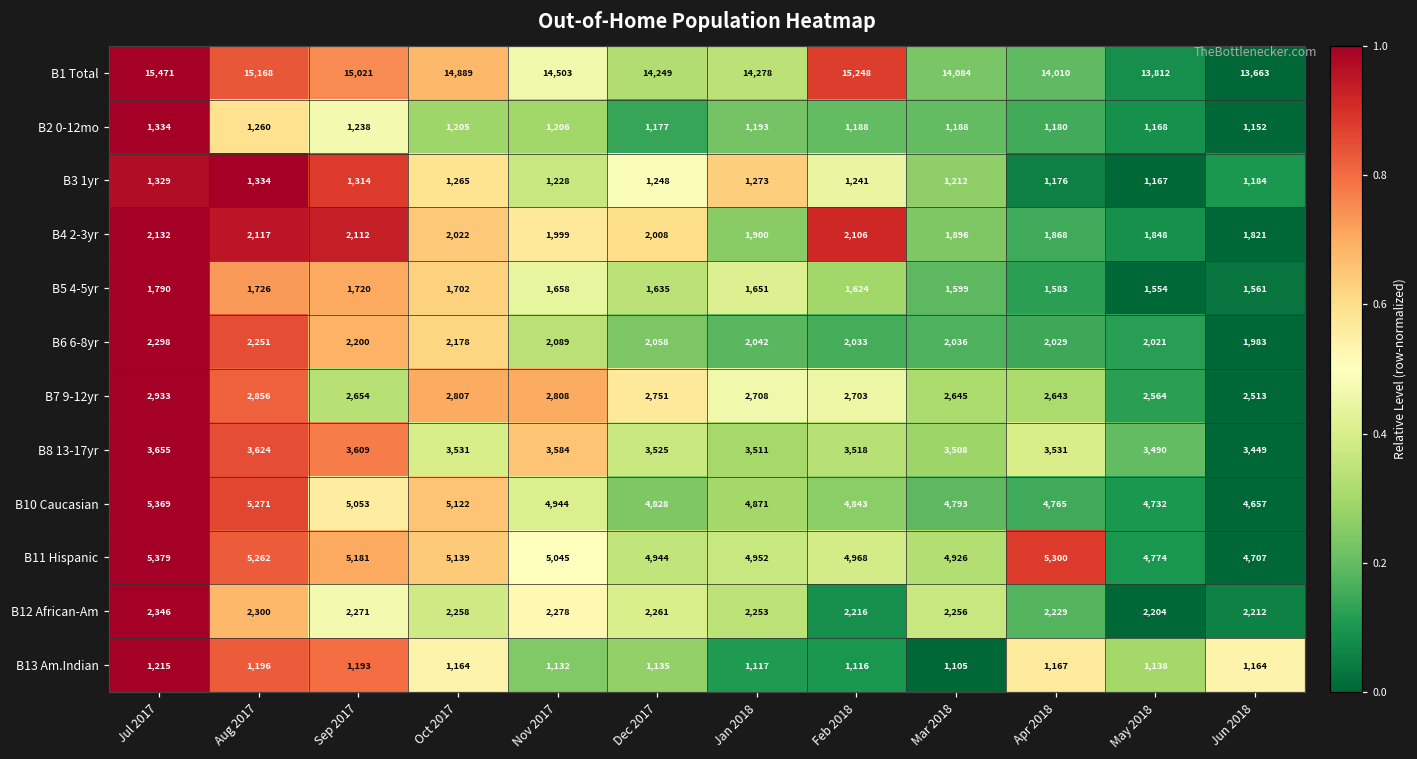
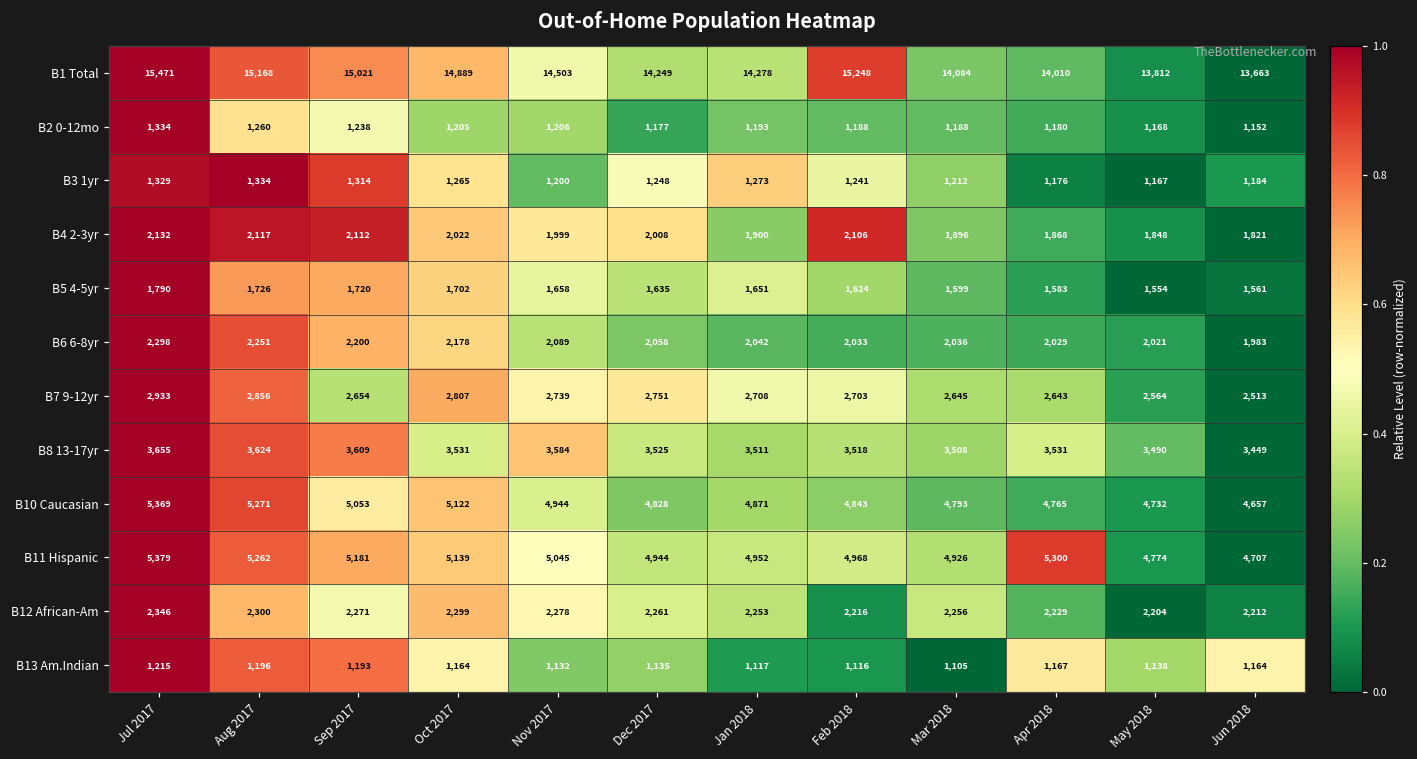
  {
    "B1 Total": {
      "Jul 2017": "15,471",
      "Aug 2017": "15,168",
      "Sep 2017": "15,021",
      "Oct 2017": "14,889",
      "Nov 2017": "14,503",
      "Dec 2017": "14,249",
      "Jan 2018": "14,278",
      "Feb 2018": "15,248",
      "Mar 2018": "14,084",
      "Apr 2018": "14,010",
      "May 2018": "13,812"
    },
    "B2 0-12mo": {
      "Jul 2017": "1,334",
      "Aug 2017": "1,260",
      "Sep 2017": "1,238",
      "Oct 2017": "1,205",
      "Nov 2017": "1,206",
      "Dec 2017": "1,177",
      "Jan 2018": "1,193",
      "Feb 2018": "1,188",
      "Mar 2018": "1,188",
      "Apr 2018": "1,180",
      "May 2018": "1,168",
      "Jun 2018": "1,152"
    },
    "B3 1yr": {
      "Jul 2017": "1,329",
      "Aug 2017": "1,334",
      "Sep 2017": "1,314",
      "Oct 2017": "1,265",
-     "Nov 2017": "1,228",
+     "Nov 2017": "1,200",
      "Dec 2017": "1,248",
      "Jan 2018": "1,273",
      "Feb 2018": "1,241",
      "Mar 2018": "1,212",
      "Apr 2018": "1,176",
      "May 2018": "1,167",
      "Jun 2018": "1,184"
    },
    "B4 2-3yr": {
      "Jul 2017": "2,132",
      "Aug 2017": "2,117",
      "Sep 2017": "2,112",
      "Oct 2017": "2,022",
      "Nov 2017": "1,999",
      "Dec 2017": "2,008",
      "Jan 2018": "1,900",
      "Feb 2018": "2,106",
      "Mar 2018": "1,896",
      "Apr 2018": "1,868",
      "May 2018": "1,848",
      "Jun 2018": "1,821"
    },
    "B5 4-5yr": {
      "Jul 2017": "1,790",
      "Aug 2017": "1,726",
      "Sep 2017": "1,720",
      "Oct 2017": "1,702",
      "Nov 2017": "1,658",
      "Dec 2017": "1,635",
      "Jan 2018": "1,651",
      "Feb 2018": "1,624",
      "Mar 2018": "1,599",
      "Apr 2018": "1,583",
      "May 2018": "1,554",
      "Jun 2018": "1,561"
    },
    "B6 6-8yr": {
      "Jul 2017": "2,298",
      "Aug 2017": "2,251",
      "Sep 2017": "2,200",
      "Oct 2017": "2,178",
      "Nov 2017": "2,089",
      "Dec 2017": "2,058",
      "Jan 2018": "2,042",
      "Feb 2018": "2,033",
      "Mar 2018": "2,036",
      "Apr 2018": "2,029",
      "May 2018": "2,021",
      "Jun 2018": "1,983"
    },
    "B7 9-12yr": {
      "Jul 2017": "2,933",
      "Aug 2017": "2,856",
      "Sep 2017": "2,654",
      "Oct 2017": "2,807",
-     "Nov 2017": "2,808",
+     "Nov 2017": "2,739",
      "Dec 2017": "2,751",
      "Jan 2018": "2,708",
      "Feb 2018": "2,703",
      "Mar 2018": "2,645",
      "Apr 2018": "2,643",
      "May 2018": "2,564",
      "Jun 2018": "2,513"
    },
    "B8 13-17yr": {
      "Jul 2017": "3,655",
      "Aug 2017": "3,624",
      "Sep 2017": "3,609",
      "Oct 2017": "3,531",
      "Nov 2017": "3,584",
      "Dec 2017": "3,525",
      "Jan 2018": "3,511",
      "Feb 2018": "3,518",
      "Mar 2018": "3,508",
      "Apr 2018": "3,531",
      "May 2018": "3,490",
      "Jun 2018": "3,449"
    },
    "B10 Caucasian": {
      "Jul 2017": "5,369",
      "Aug 2017": "5,271",
      "Sep 2017": "5,053",
      "Oct 2017": "5,122",
      "Nov 2017": "4,944",
      "Dec 2017": "4,828",
      "Jan 2018": "4,871",
      "Feb 2018": "4,843",
      "Mar 2018": "4,793",
      "Apr 2018": "4,765",
      "May 2018": "4,732",
      "Jun 2018": "4,657"
    },
    "B11 Hispanic": {
      "Jul 2017": "5,379",
      "Aug 2017": "5,262",
      "Sep 2017": "5,181",
      "Oct 2017": "5,139",
      "Nov 2017": "5,045",
      "Dec 2017": "4,944",
      "Jan 2018": "4,952",
      "Feb 2018": "4,968",
      "Mar 2018": "4,926",
      "Apr 2018": "5,300",
      "May 2018": "4,774",
      "Jun 2018": "4,707"
    },
    "B12 African-Am": {
      "Jul 2017": "2,346",
      "Aug 2017": "2,300",
      "Sep 2017": "2,271",
-     "Oct 2017": "2,258",
+     "Oct 2017": "2,299",
      "Nov 2017": "2,278",
      "Dec 2017": "2,261",
      "Jan 2018": "2,253",
      "Feb 2018": "2,216",
      "Mar 2018": "2,256",
      "Apr 2018": "2,229",
      "May 2018": "2,204",
      "Jun 2018": "2,212"
    },
    "B13 Am.Indian": {
      "Jul 2017": "1,215",
      "Aug 2017": "1,196",
      "Sep 2017": "1,193",
      "Oct 2017": "1,164",
      "Nov 2017": "1,132",
      "Dec 2017": "1,135",
      "Jan 2018": "1,117",
      "Feb 2018": "1,116",
      "Mar 2018": "1,105",
      "Apr 2018": "1,167",
      "May 2018": "1,138",
      "Jun 2018": "1,164"
    }
  }
